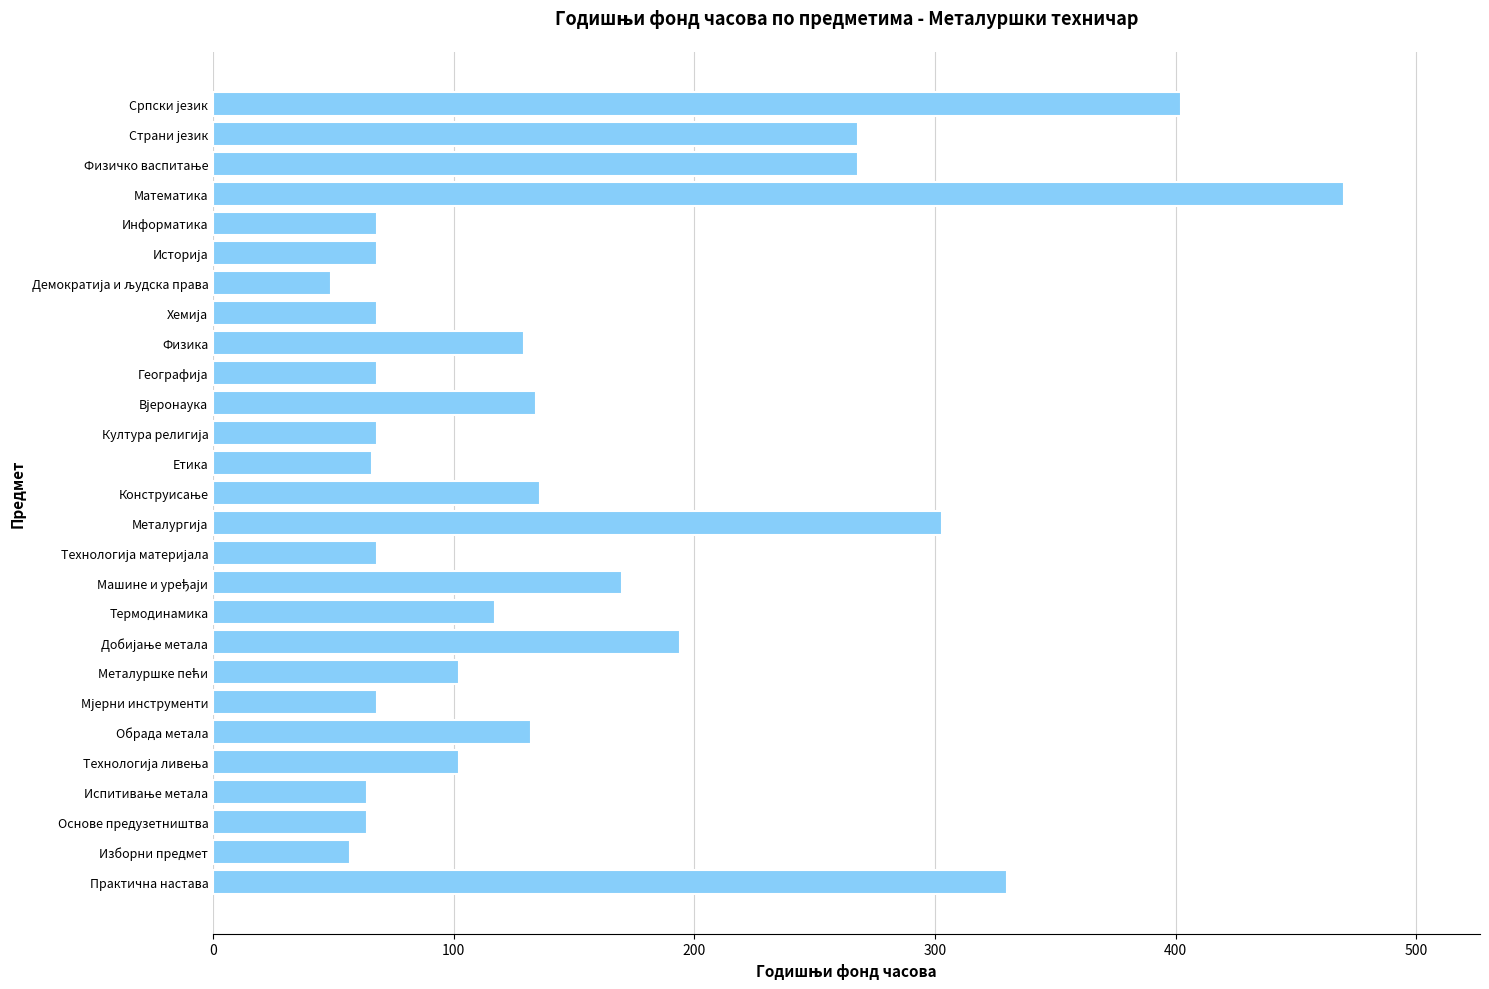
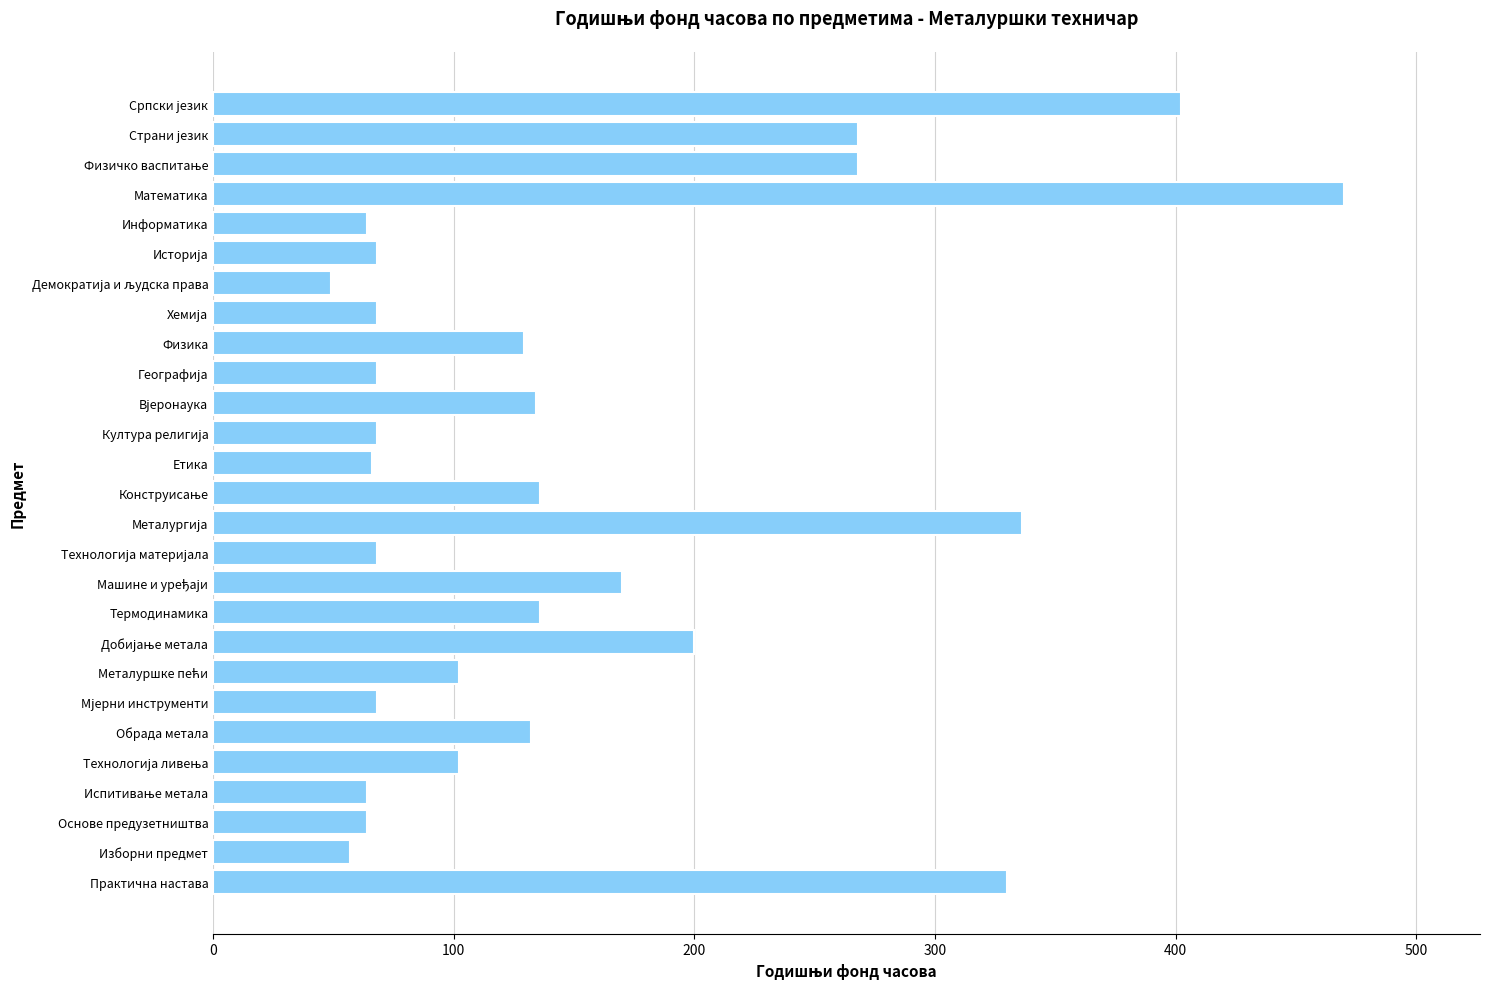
  {
    "Српски језик": 402,
    "Страни језик": 268,
    "Физичко васпитање": 268,
    "Математика": 470,
-   "Информатика": 68,
+   "Информатика": 64,
    "Историја": 68,
    "Демократија и људска права": 49,
    "Хемија": 68,
    "Физика": 129,
    "Географија": 68,
    "Вјеронаука": 134,
    "Култура религија": 68,
    "Етика": 66,
    "Конструисање": 136,
-   "Металургија": 303,
+   "Металургија": 336,
    "Технологија материјала": 68,
    "Машине и уређаји": 170,
-   "Термодинамика": 117,
-   "Добијање метала": 194,
+   "Термодинамика": 136,
+   "Добијање метала": 200,
    "Металуршке пећи": 102,
    "Мјерни инструменти": 68,
    "Обрада метала": 132,
    "Технологија ливења": 102,
    "Испитивање метала": 64,
    "Основе предузетништва": 64,
    "Изборни предмет": 57,
    "Практична настава": 330
  }
